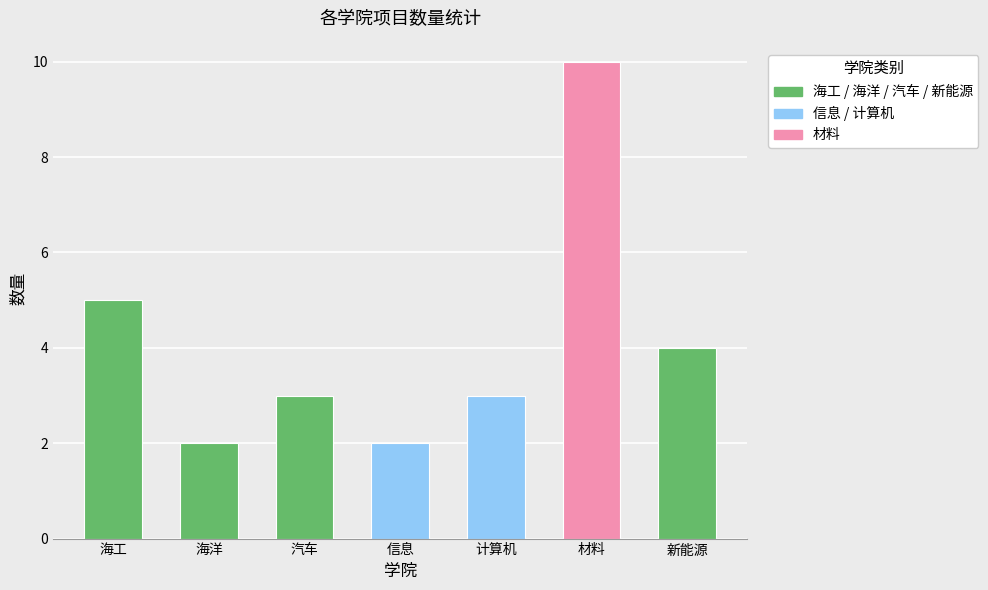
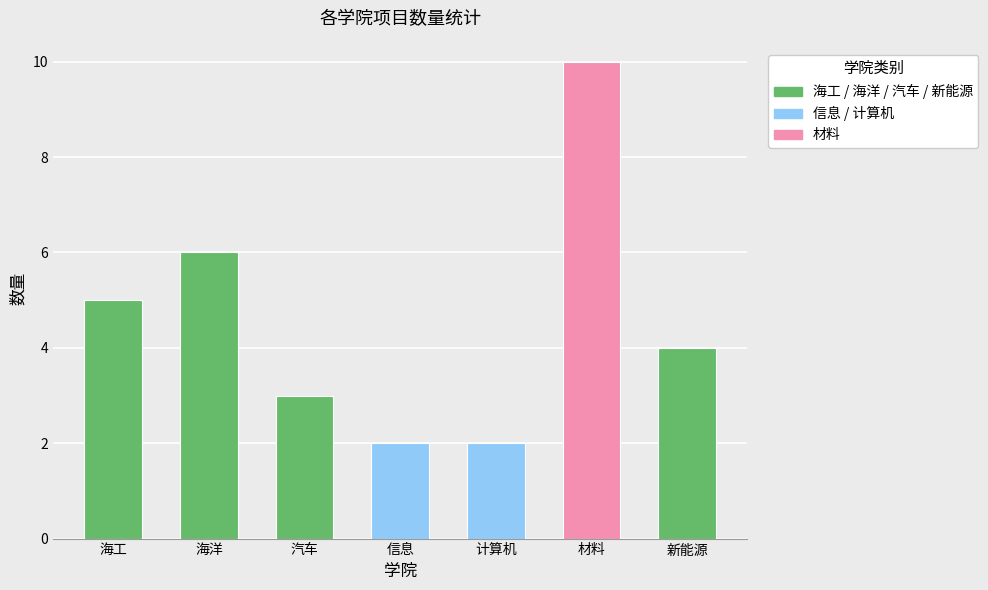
  {
    "海工": 5,
-   "海洋": 2,
+   "海洋": 6,
    "汽车": 3,
    "信息": 2,
-   "计算机": 3,
+   "计算机": 2,
    "材料": 10,
    "新能源": 4
  }
